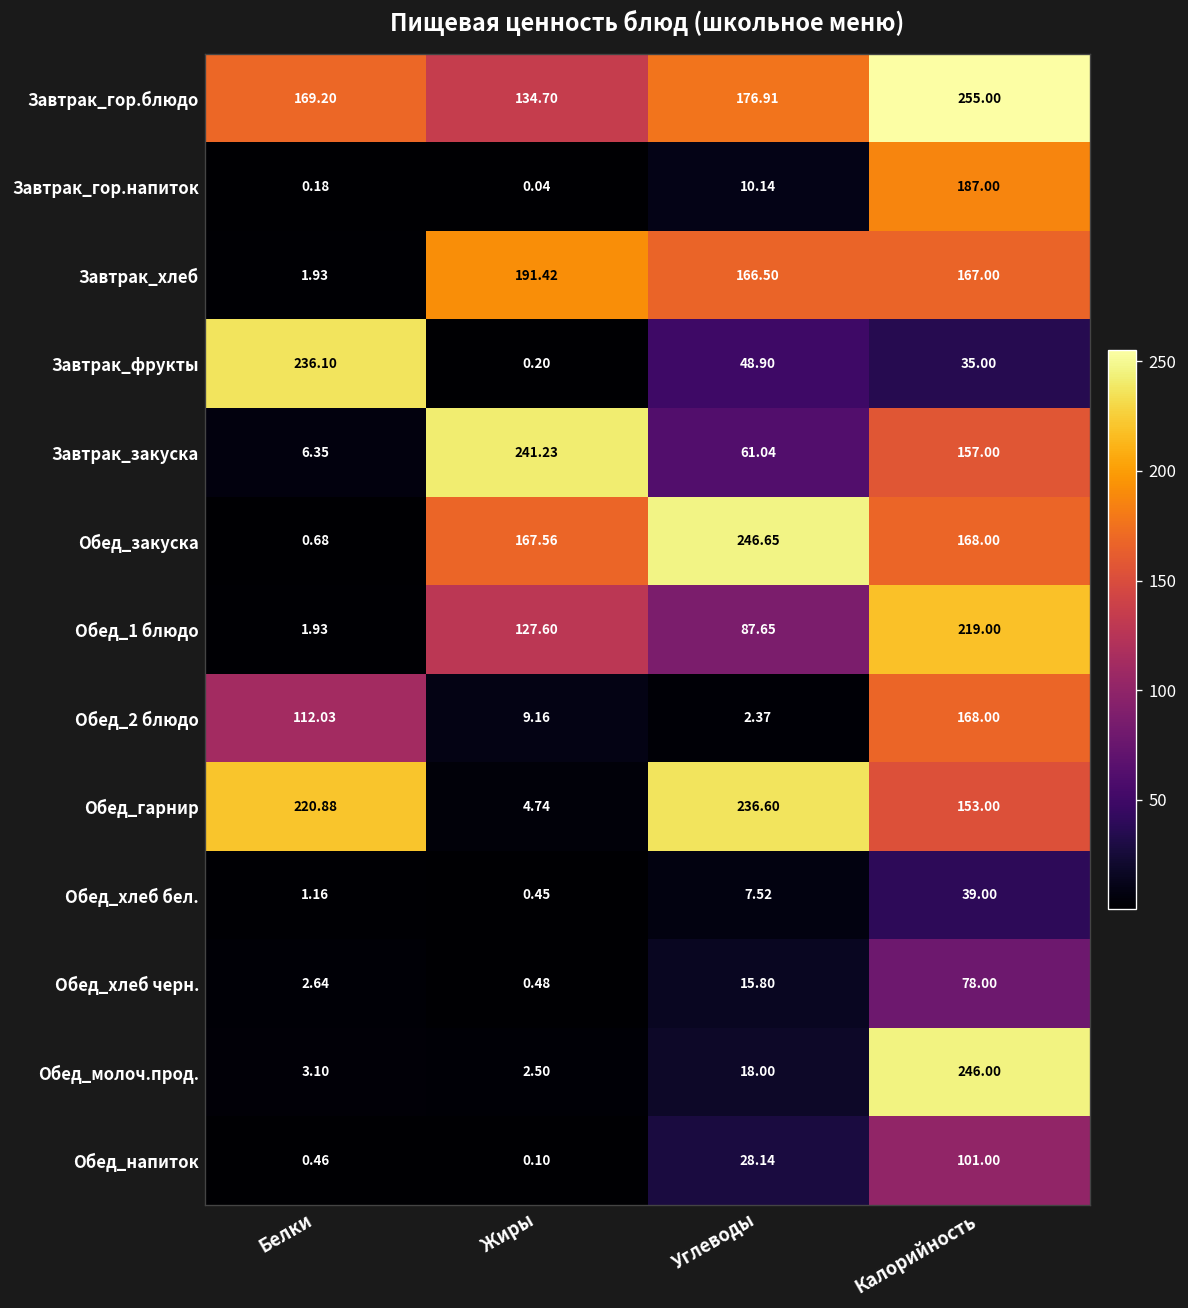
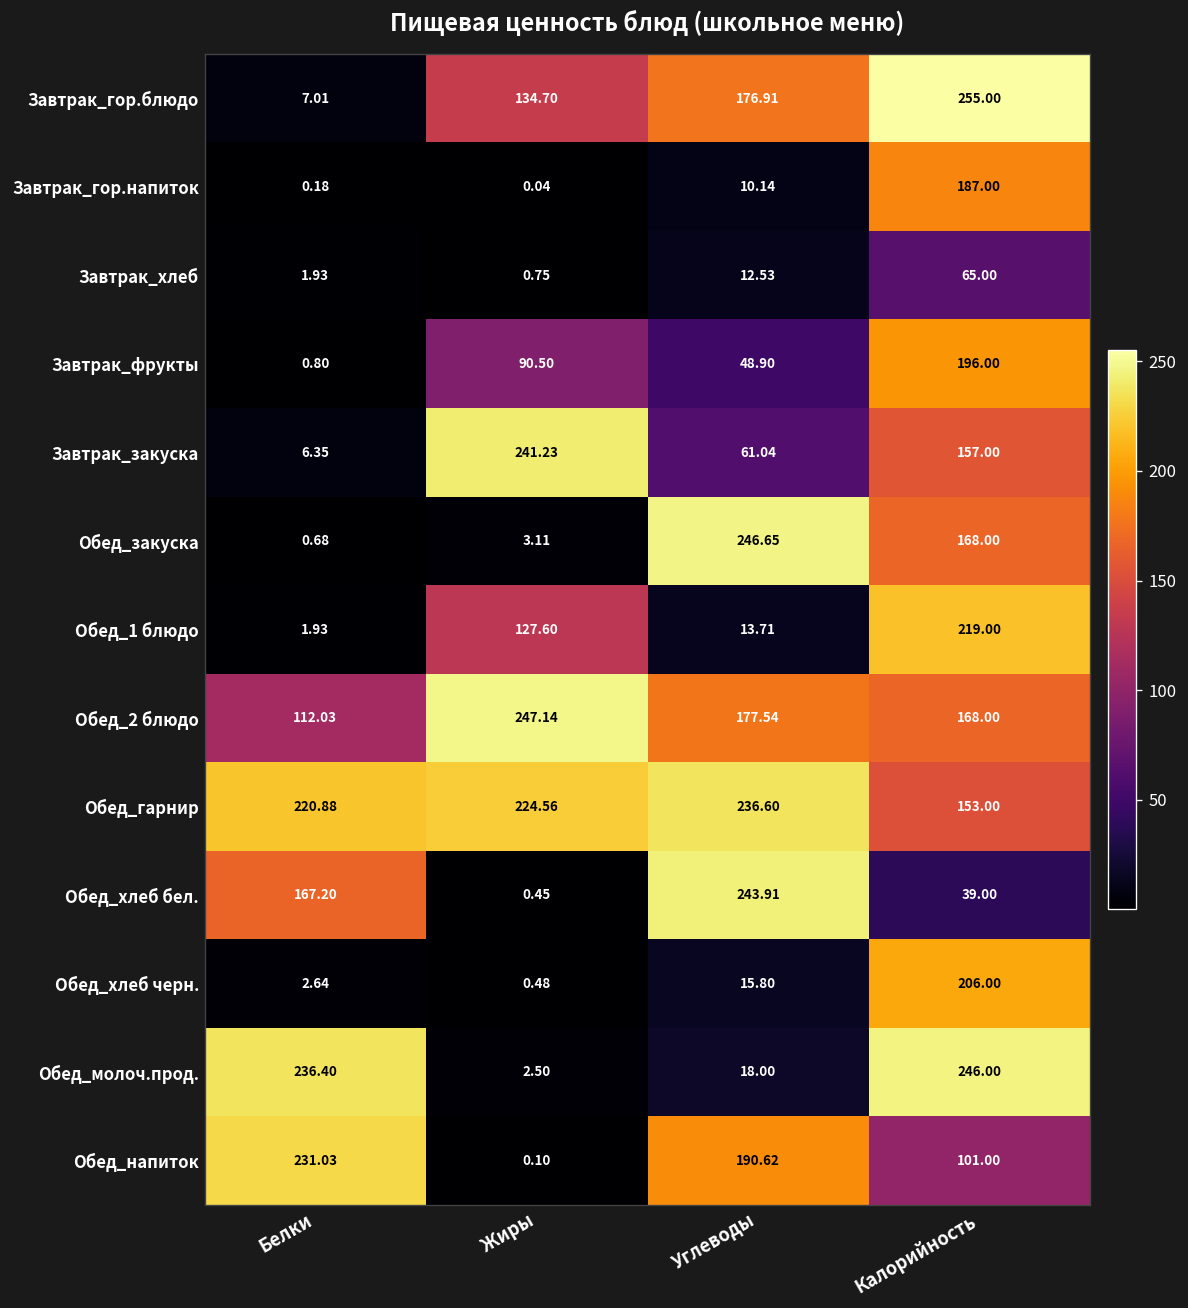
  {
    "Завтрак_гор.блюдо": {
-     "Белки": 169.20,
+     "Белки": 7.01,
      "Жиры": 134.70,
      "Углеводы": 176.91,
      "Калорийность": 255.00
    },
    "Завтрак_гор.напиток": {
      "Белки": 0.18,
      "Жиры": 0.04,
      "Углеводы": 10.14,
      "Калорийность": 187.00
    },
    "Завтрак_хлеб": {
      "Белки": 1.93,
-     "Жиры": 191.42,
-     "Углеводы": 166.50,
-     "Калорийность": 167.00
+     "Жиры": 0.75,
+     "Углеводы": 12.53,
+     "Калорийность": 65.00
    },
    "Завтрак_фрукты": {
-     "Белки": 236.10,
-     "Жиры": 0.20,
+     "Белки": 0.80,
+     "Жиры": 90.50,
      "Углеводы": 48.90,
-     "Калорийность": 35.00
+     "Калорийность": 196.00
    },
    "Завтрак_закуска": {
      "Белки": 6.35,
      "Жиры": 241.23,
      "Углеводы": 61.04,
      "Калорийность": 157.00
    },
    "Обед_закуска": {
      "Белки": 0.68,
-     "Жиры": 167.56,
+     "Жиры": 3.11,
      "Углеводы": 246.65,
      "Калорийность": 168.00
    },
    "Обед_1 блюдо": {
      "Белки": 1.93,
      "Жиры": 127.60,
-     "Углеводы": 87.65,
+     "Углеводы": 13.71,
      "Калорийность": 219.00
    },
    "Обед_2 блюдо": {
      "Белки": 112.03,
-     "Жиры": 9.16,
-     "Углеводы": 2.37,
+     "Жиры": 247.14,
+     "Углеводы": 177.54,
      "Калорийность": 168.00
    },
    "Обед_гарнир": {
      "Белки": 220.88,
-     "Жиры": 4.74,
+     "Жиры": 224.56,
      "Углеводы": 236.60,
      "Калорийность": 153.00
    },
    "Обед_хлеб бел.": {
-     "Белки": 1.16,
+     "Белки": 167.20,
      "Жиры": 0.45,
-     "Углеводы": 7.52,
+     "Углеводы": 243.91,
      "Калорийность": 39.00
    },
    "Обед_хлеб черн.": {
      "Белки": 2.64,
      "Жиры": 0.48,
      "Углеводы": 15.80,
-     "Калорийность": 78.00
+     "Калорийность": 206.00
    },
    "Обед_молоч.прод.": {
-     "Белки": 3.10,
+     "Белки": 236.40,
      "Жиры": 2.50,
      "Углеводы": 18.00,
      "Калорийность": 246.00
    },
    "Обед_напиток": {
-     "Белки": 0.46,
+     "Белки": 231.03,
      "Жиры": 0.10,
-     "Углеводы": 28.14,
+     "Углеводы": 190.62,
      "Калорийность": 101.00
    }
  }
